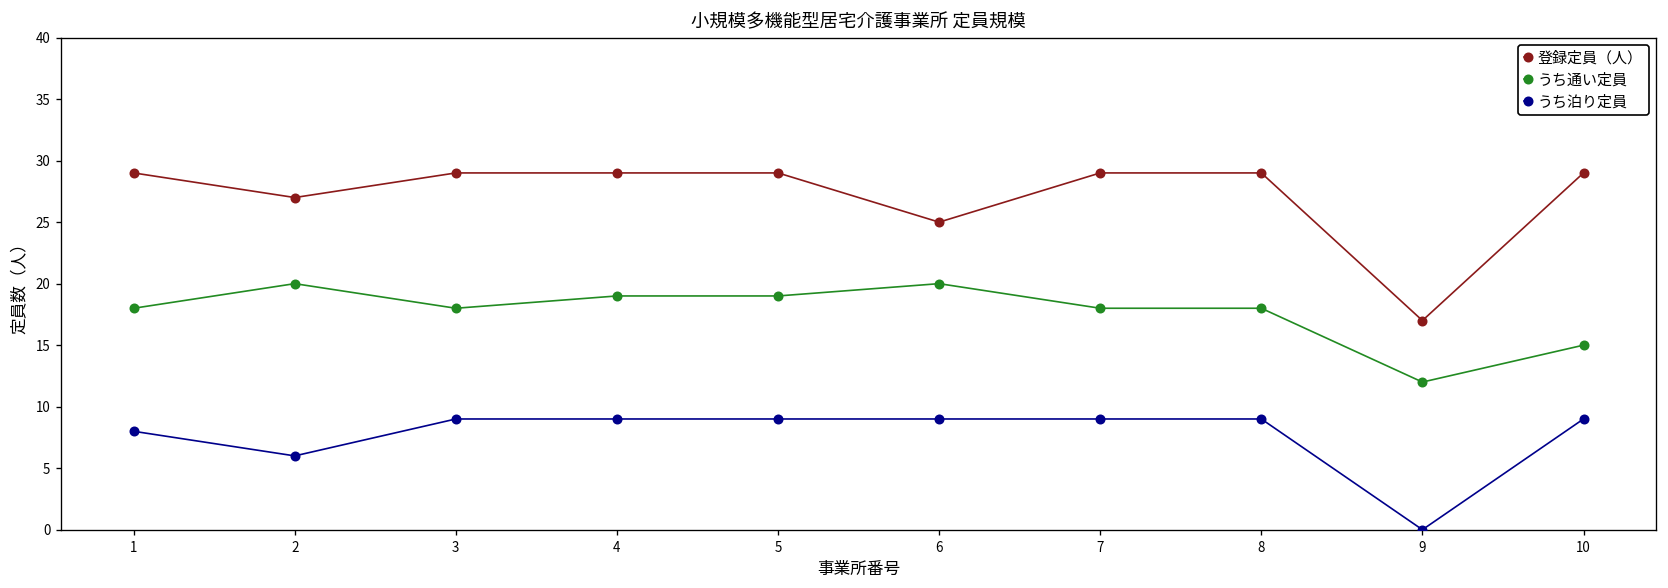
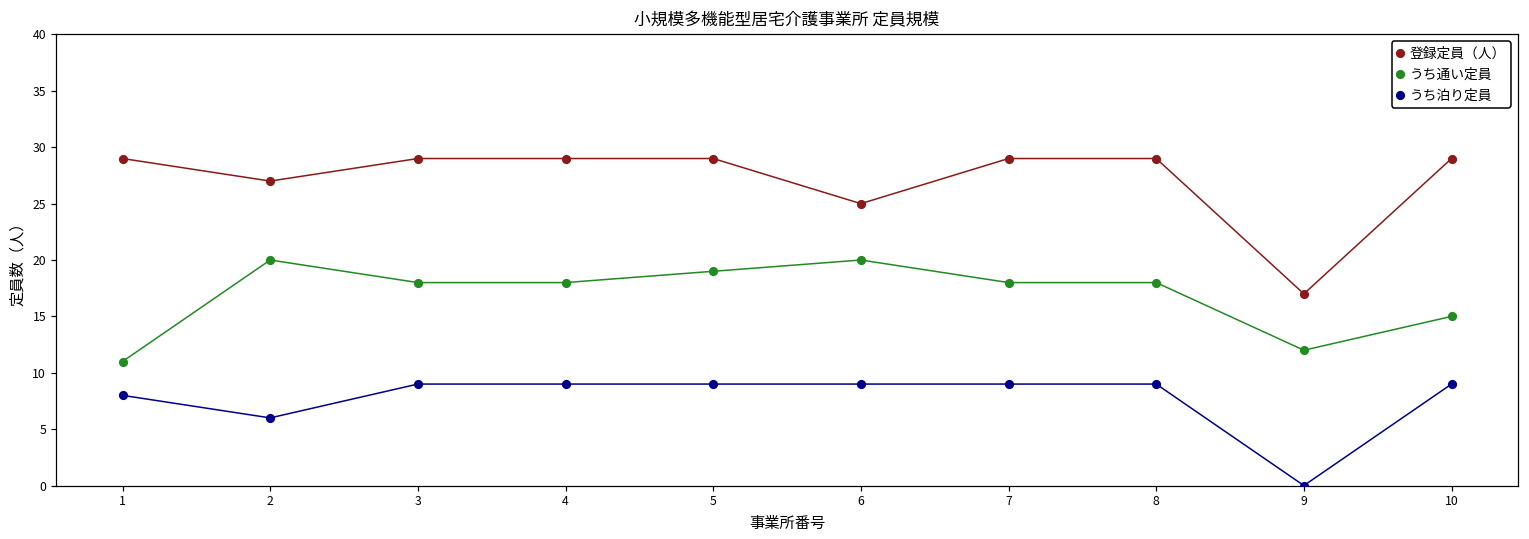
  {
    "登録定員（人）": {
      "1": 29,
      "2": 27,
      "3": 29,
      "4": 29,
      "5": 29,
      "6": 25,
      "7": 29,
      "8": 29,
      "9": 17,
      "10": 29
    },
    "うち通い定員": {
-     "1": 18,
+     "1": 11,
      "2": 20,
      "3": 18,
-     "4": 19,
+     "4": 18,
      "5": 19,
      "6": 20,
      "7": 18,
      "8": 18,
      "9": 12,
      "10": 15
    },
    "うち泊り定員": {
      "1": 8,
      "2": 6,
      "3": 9,
      "4": 9,
      "5": 9,
      "6": 9,
      "7": 9,
      "8": 9,
      "9": 0,
      "10": 9
    }
  }
